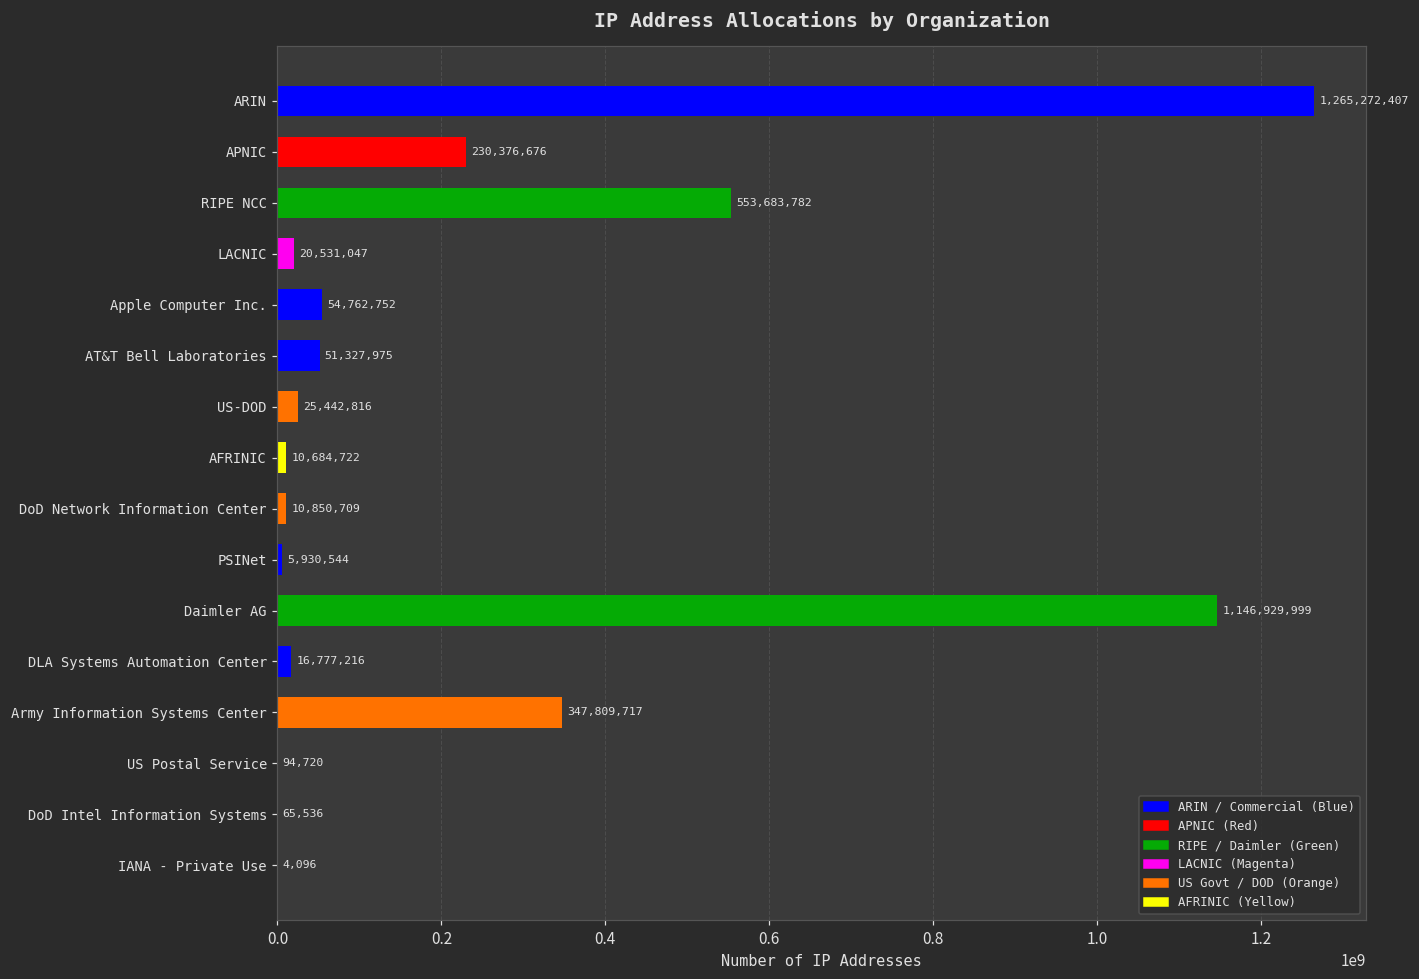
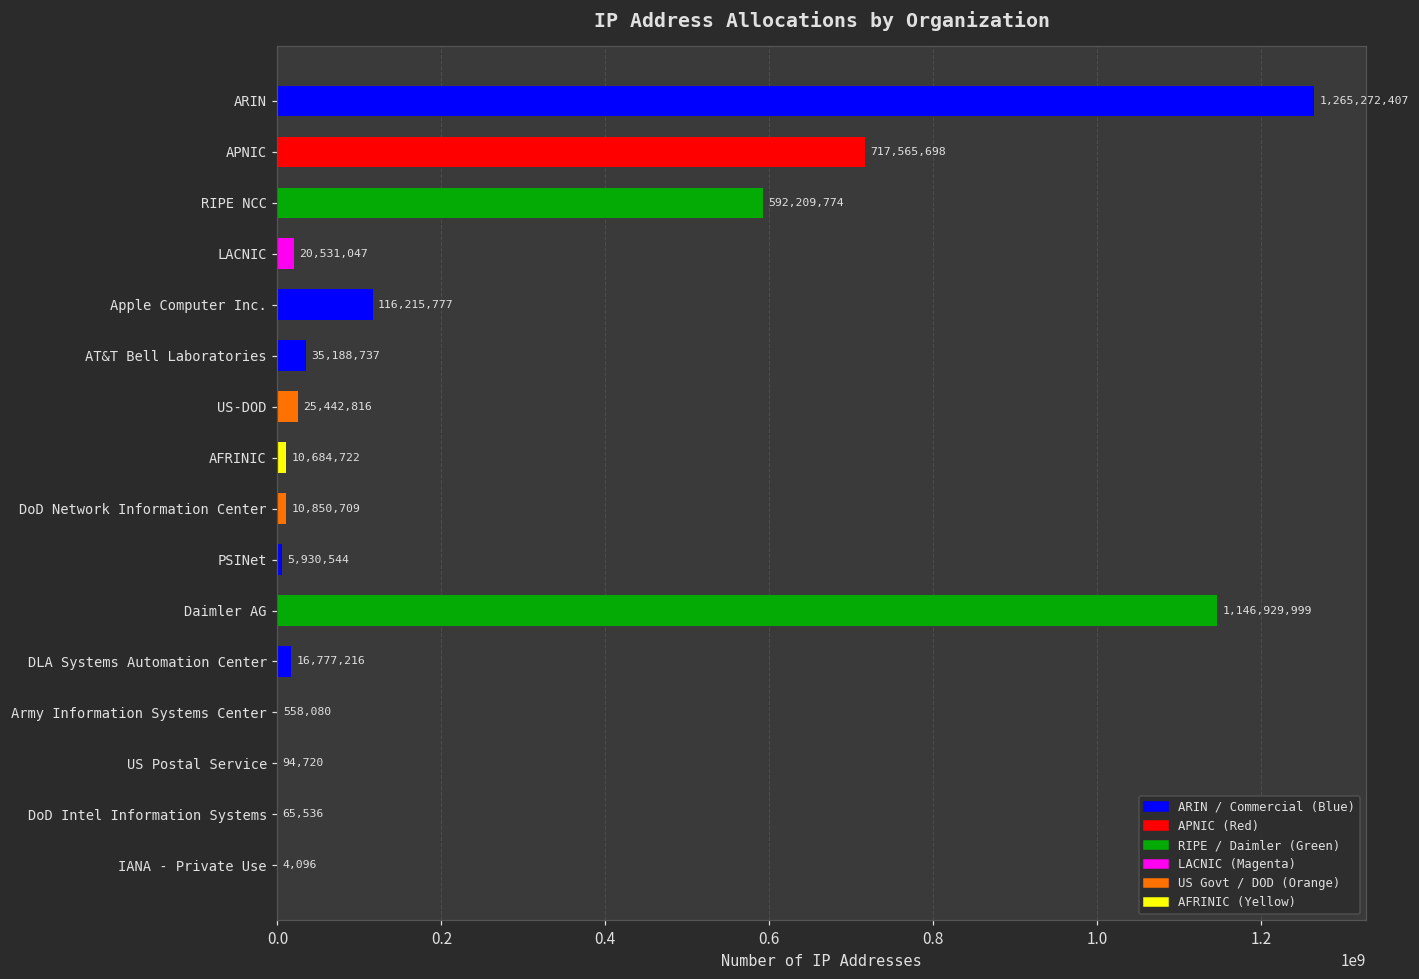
  {
    "ARIN": "1,265,272,407",
-   "APNIC": "230,376,676",
-   "RIPE NCC": "553,683,782",
+   "APNIC": "717,565,698",
+   "RIPE NCC": "592,209,774",
    "LACNIC": "20,531,047",
-   "Apple Computer Inc.": "54,762,752",
-   "AT&T Bell Laboratories": "51,327,975",
+   "Apple Computer Inc.": "116,215,777",
+   "AT&T Bell Laboratories": "35,188,737",
    "US-DOD": "25,442,816",
    "AFRINIC": "10,684,722",
    "DoD Network Information Center": "10,850,709",
    "PSINet": "5,930,544",
    "Daimler AG": "1,146,929,999",
    "DLA Systems Automation Center": "16,777,216",
-   "Army Information Systems Center": "347,809,717",
+   "Army Information Systems Center": "558,080",
    "US Postal Service": "94,720",
    "DoD Intel Information Systems": "65,536",
    "IANA - Private Use": "4,096"
  }
